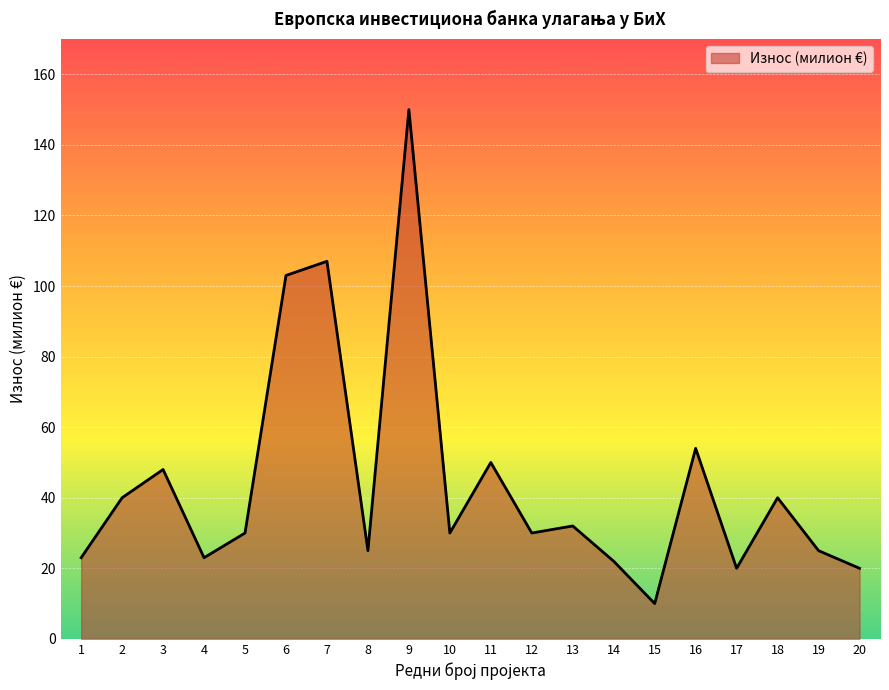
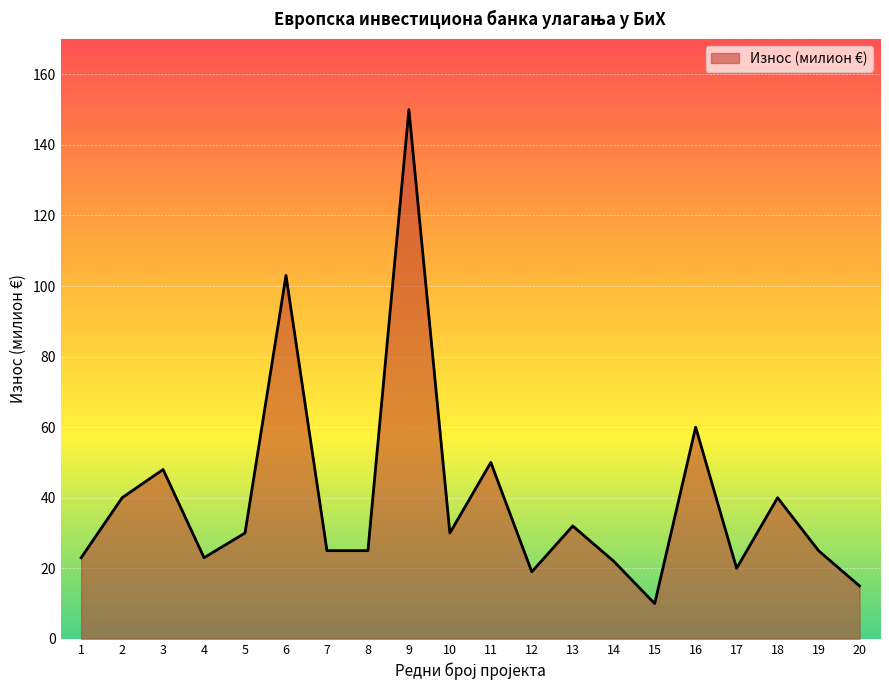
  {
    "1": 23,
    "2": 40,
    "3": 48,
    "4": 23,
    "5": 30,
    "6": 103,
-   "7": 107,
+   "7": 25,
    "8": 25,
    "9": 150,
    "10": 30,
    "11": 50,
-   "12": 30,
+   "12": 19,
    "13": 32,
    "14": 22,
    "15": 10,
-   "16": 54,
+   "16": 60,
    "17": 20,
    "18": 40,
    "19": 25,
-   "20": 20
+   "20": 15
  }
